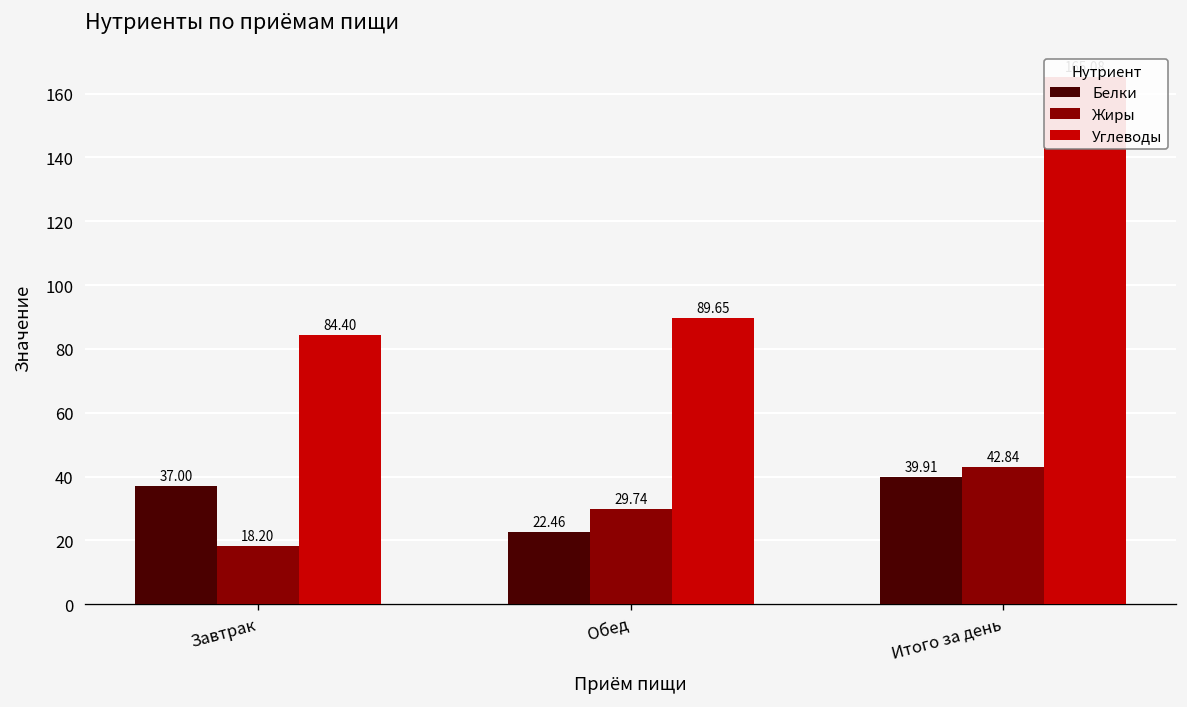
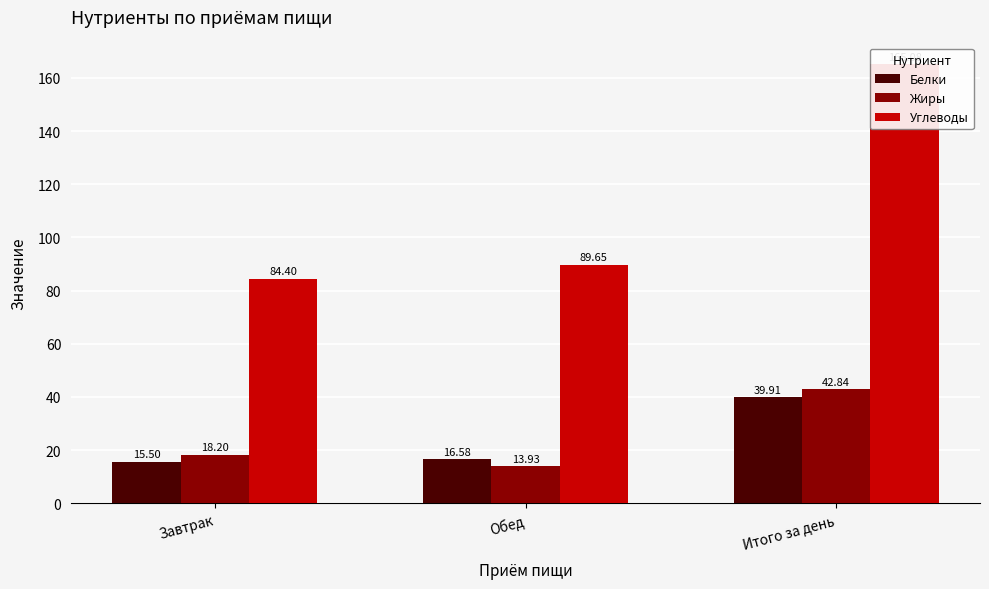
  {
    "Белки": {
-     "Завтрак": 37.00,
-     "Обед": 22.46,
+     "Завтрак": 15.50,
+     "Обед": 16.58,
      "Итого за день": 39.91
    },
    "Жиры": {
      "Завтрак": 18.20,
-     "Обед": 29.74,
+     "Обед": 13.93,
      "Итого за день": 42.84
    },
    "Углеводы": {
      "Завтрак": 84.40,
      "Обед": 89.65
    }
  }
